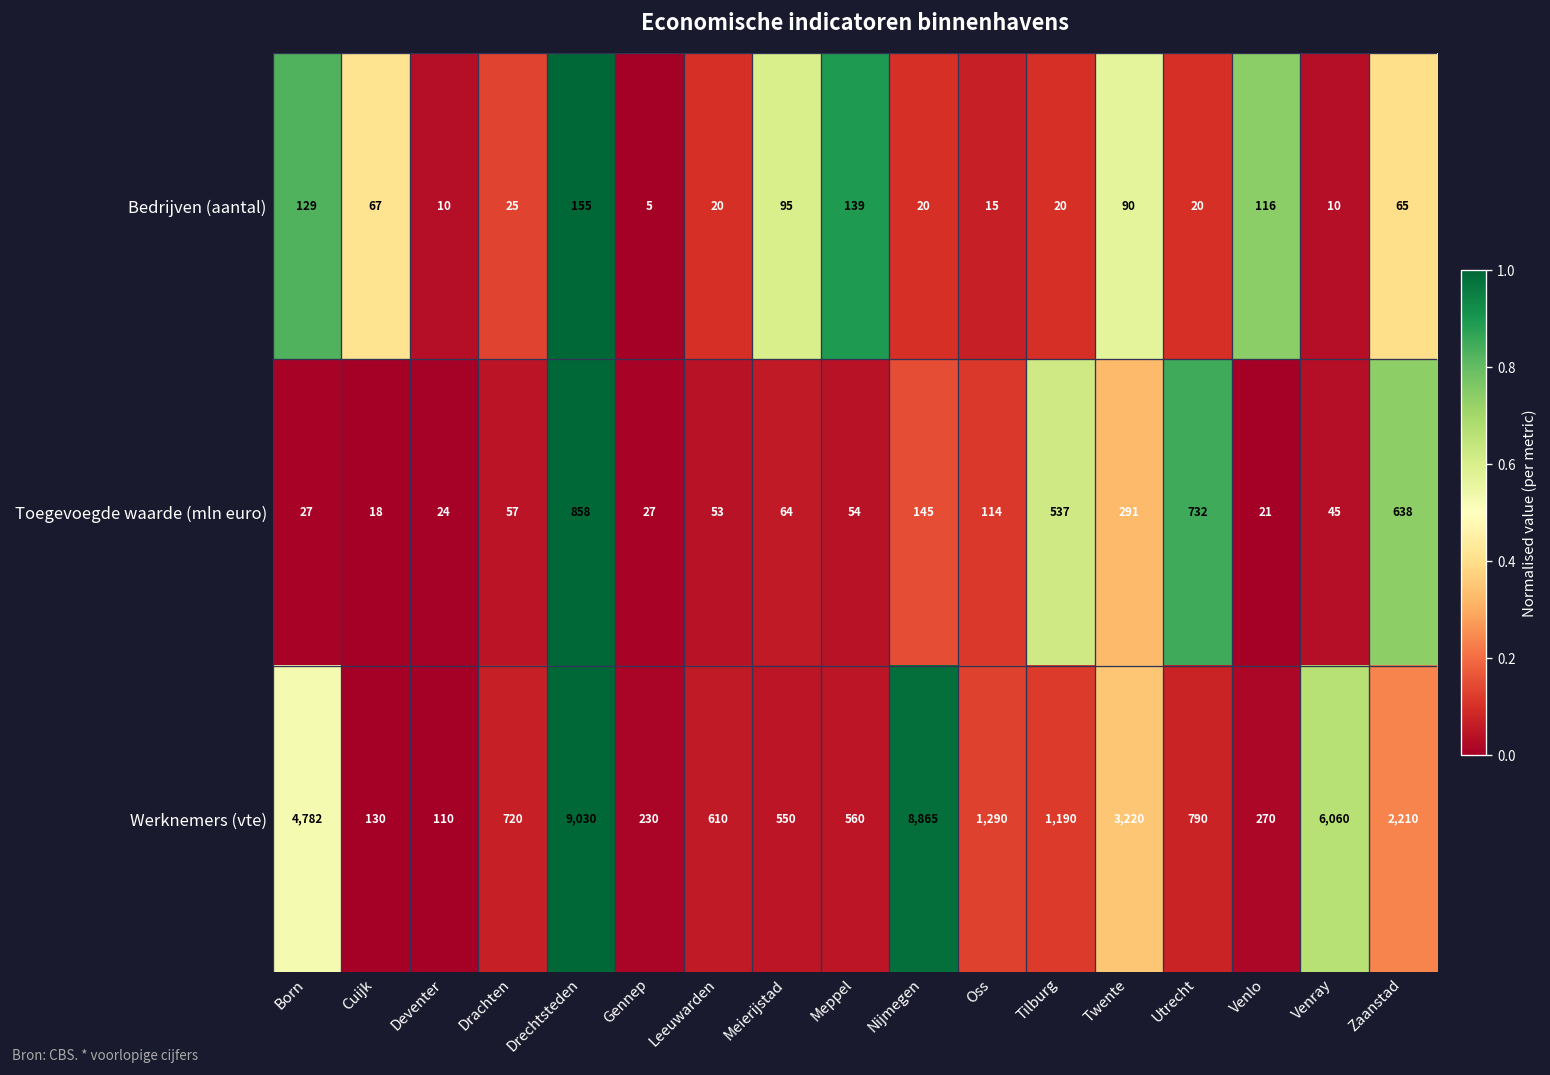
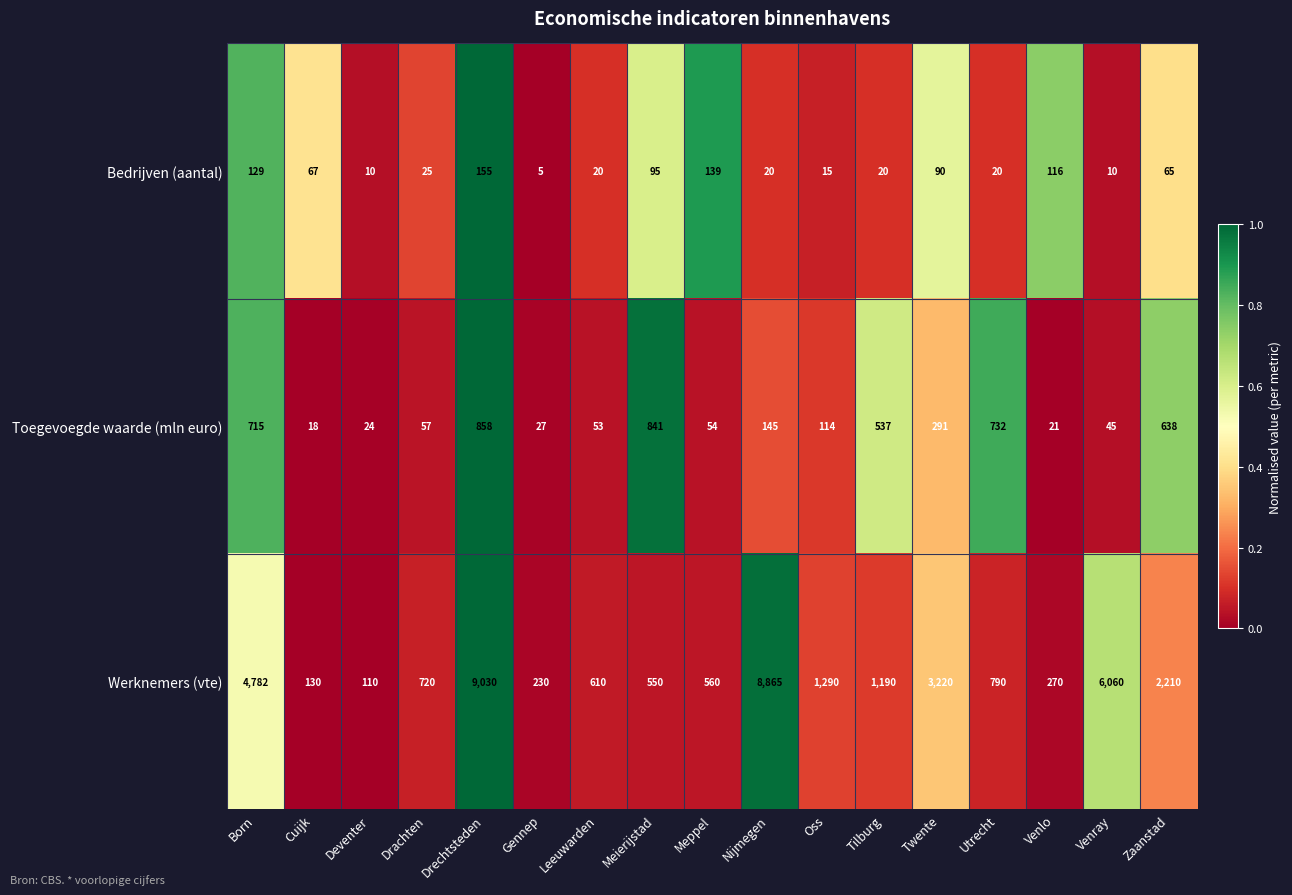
  {
    "Bedrijven (aantal)": {
      "Born": "129",
      "Cuijk": "67",
      "Deventer": "10",
      "Drachten": "25",
      "Drechtsteden": "155",
      "Gennep": "5",
      "Leeuwarden": "20",
      "Meierijstad": "95",
      "Meppel": "139",
      "Nijmegen": "20",
      "Oss": "15",
      "Tilburg": "20",
      "Twente": "90",
      "Utrecht": "20",
      "Venlo": "116",
      "Venray": "10",
      "Zaanstad": "65"
    },
    "Toegevoegde waarde (mln euro)": {
-     "Born": "27",
+     "Born": "715",
      "Cuijk": "18",
      "Deventer": "24",
      "Drachten": "57",
      "Drechtsteden": "858",
      "Gennep": "27",
      "Leeuwarden": "53",
-     "Meierijstad": "64",
+     "Meierijstad": "841",
      "Meppel": "54",
      "Nijmegen": "145",
      "Oss": "114",
      "Tilburg": "537",
      "Twente": "291",
      "Utrecht": "732",
      "Venlo": "21",
      "Venray": "45",
      "Zaanstad": "638"
    },
    "Werknemers (vte)": {
      "Born": "4,782",
      "Cuijk": "130",
      "Deventer": "110",
      "Drachten": "720",
      "Drechtsteden": "9,030",
      "Gennep": "230",
      "Leeuwarden": "610",
      "Meierijstad": "550",
      "Meppel": "560",
      "Nijmegen": "8,865",
      "Oss": "1,290",
      "Tilburg": "1,190",
      "Twente": "3,220",
      "Utrecht": "790",
      "Venlo": "270",
      "Venray": "6,060",
      "Zaanstad": "2,210"
    }
  }
